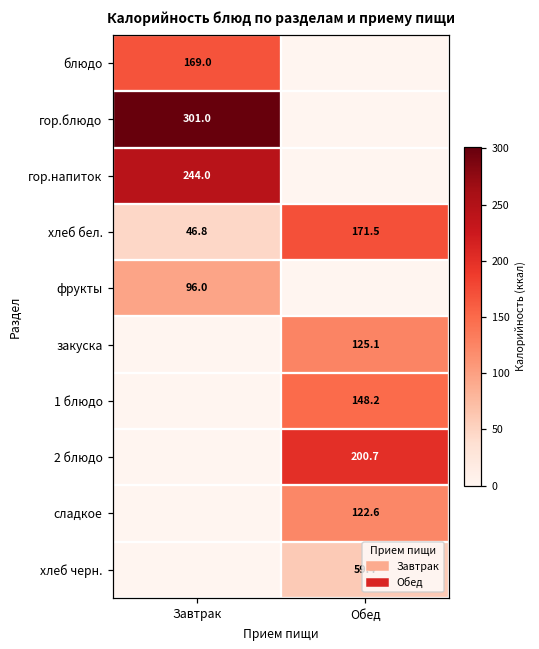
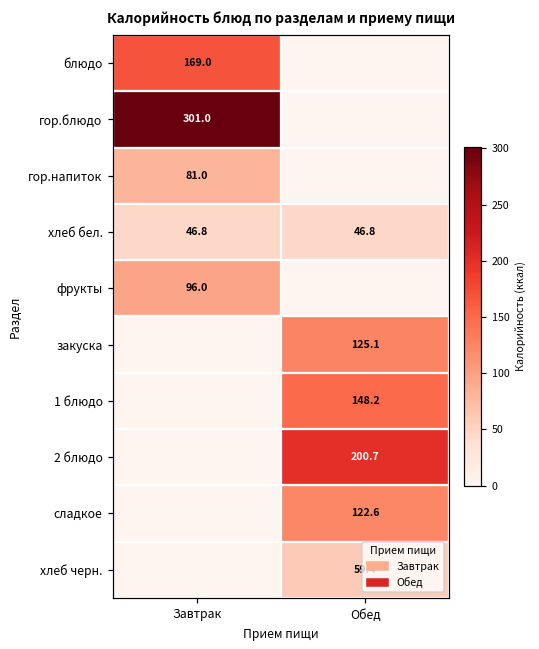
  {
    "блюдо": {
      "Завтрак": 169.0
    },
    "гор.блюдо": {
      "Завтрак": 301.0
    },
    "гор.напиток": {
-     "Завтрак": 244.0
+     "Завтрак": 81.0
    },
    "хлеб бел.": {
      "Завтрак": 46.8,
-     "Обед": 171.5
+     "Обед": 46.8
    },
    "фрукты": {
      "Завтрак": 96.0
    },
    "закуска": {
      "Обед": 125.1
    },
    "1 блюдо": {
      "Обед": 148.2
    },
    "2 блюдо": {
      "Обед": 200.7
    },
    "сладкое": {
      "Обед": 122.6
    }
  }
